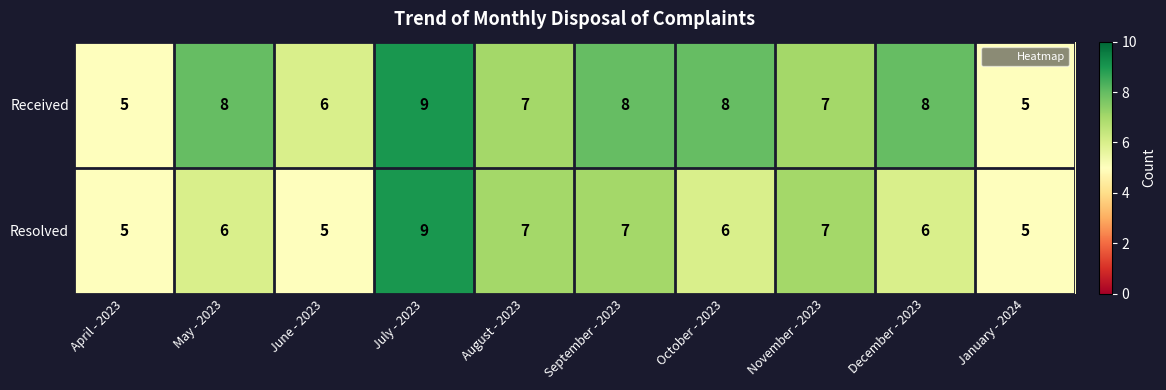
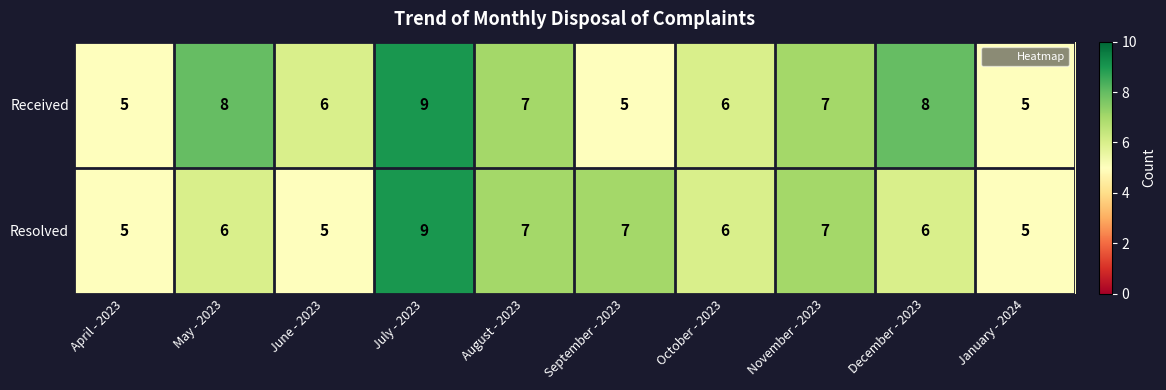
  {
    "Received": {
      "April - 2023": 5,
      "May - 2023": 8,
      "June - 2023": 6,
      "July - 2023": 9,
      "August - 2023": 7,
-     "September - 2023": 8,
-     "October - 2023": 8,
+     "September - 2023": 5,
+     "October - 2023": 6,
      "November - 2023": 7,
      "December - 2023": 8,
      "January - 2024": 5
    },
    "Resolved": {
      "April - 2023": 5,
      "May - 2023": 6,
      "June - 2023": 5,
      "July - 2023": 9,
      "August - 2023": 7,
      "September - 2023": 7,
      "October - 2023": 6,
      "November - 2023": 7,
      "December - 2023": 6,
      "January - 2024": 5
    }
  }
